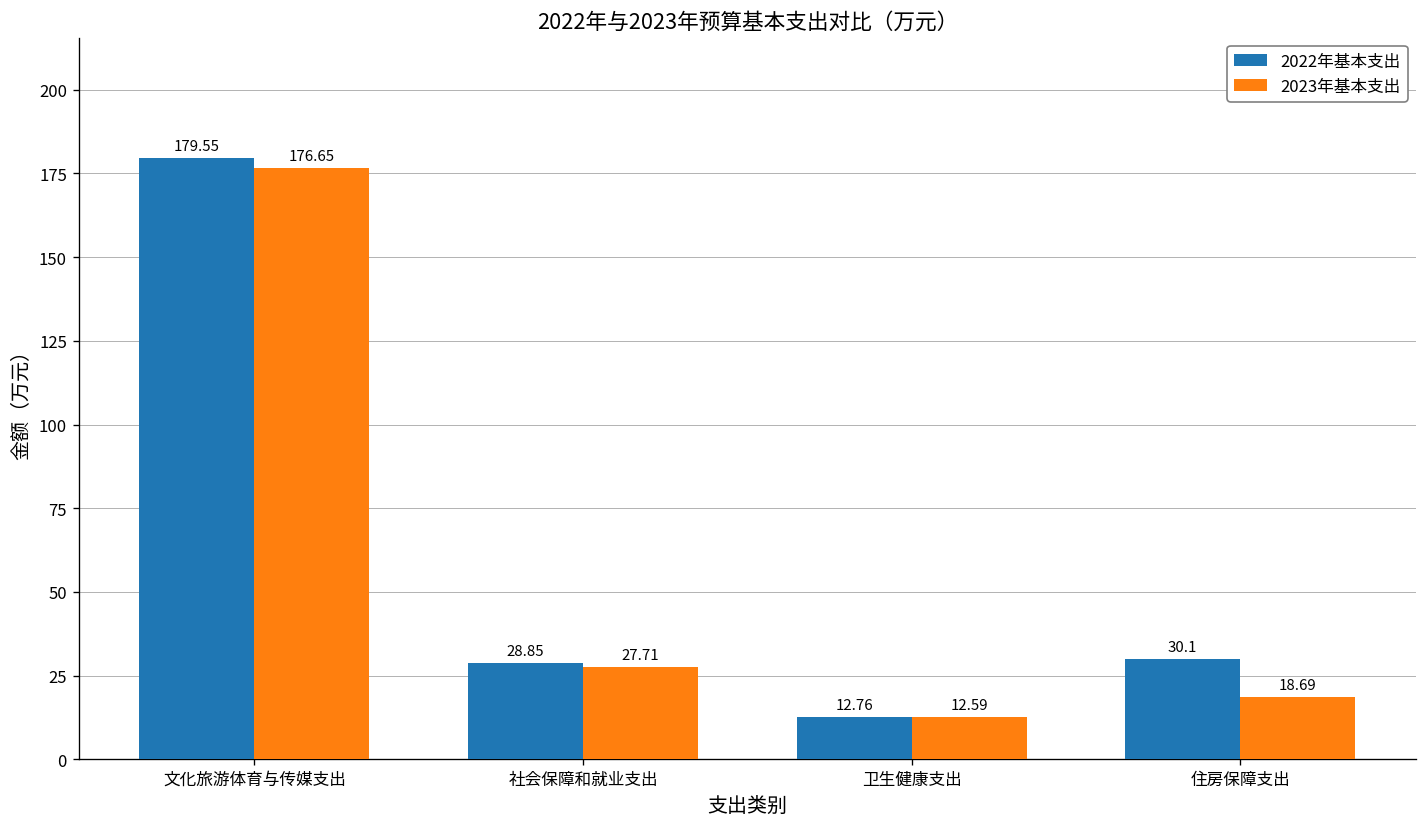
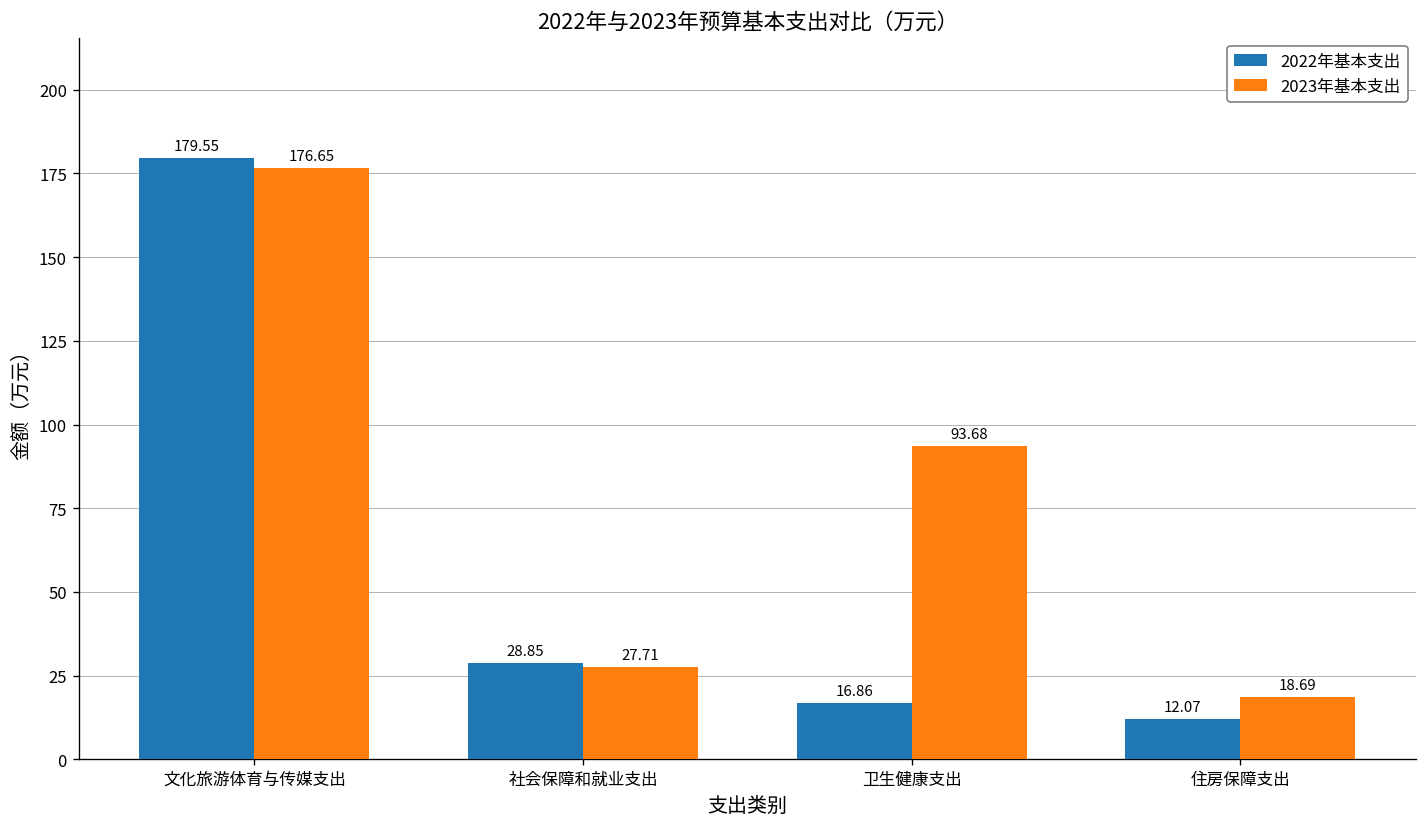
  {
    "2022年基本支出": {
      "文化旅游体育与传媒支出": 179.55,
      "社会保障和就业支出": 28.85,
-     "卫生健康支出": 12.76,
-     "住房保障支出": 30.1
+     "卫生健康支出": 16.86,
+     "住房保障支出": 12.07
    },
    "2023年基本支出": {
      "文化旅游体育与传媒支出": 176.65,
      "社会保障和就业支出": 27.71,
-     "卫生健康支出": 12.59,
+     "卫生健康支出": 93.68,
      "住房保障支出": 18.69
    }
  }
